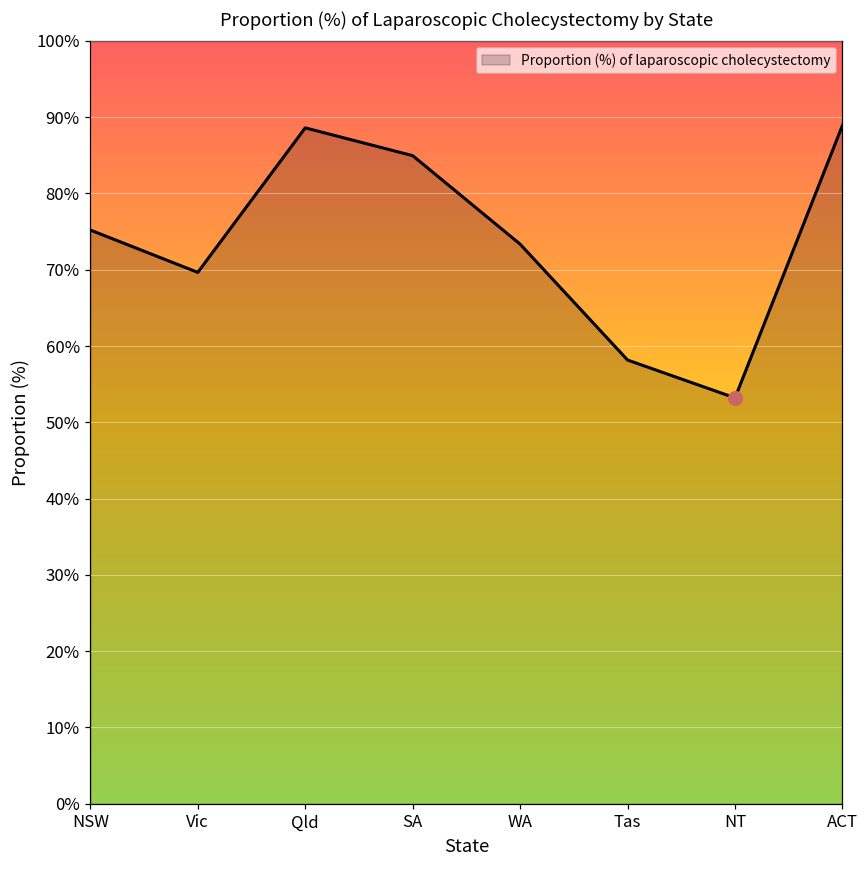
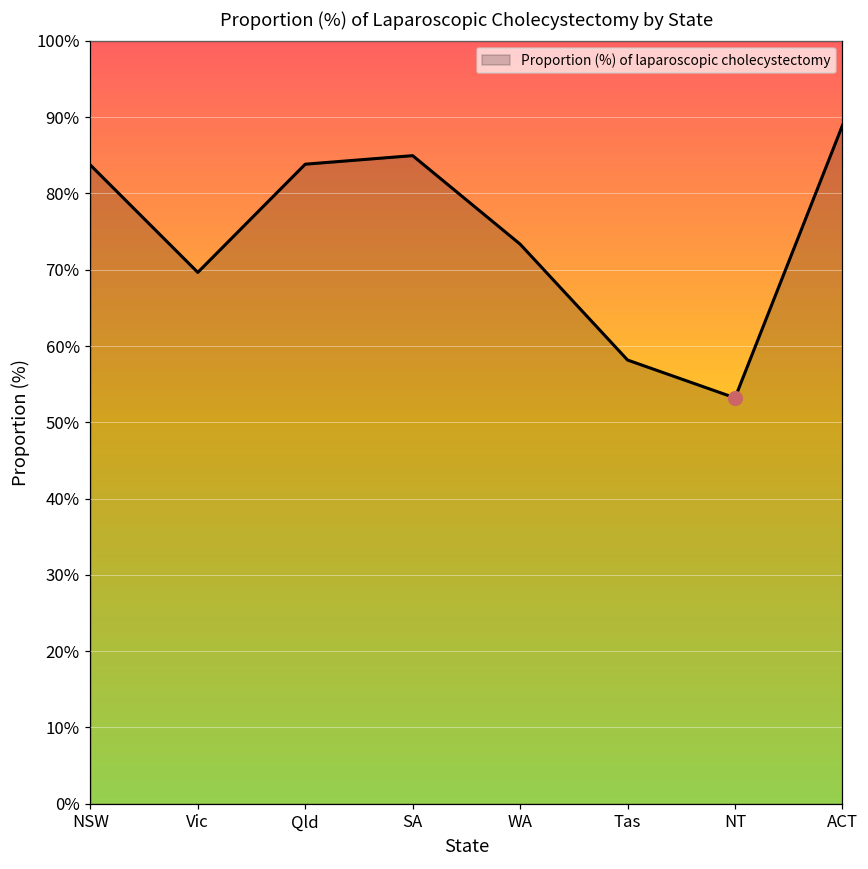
  {
    "Proportion (%) of laparoscopic cholecystectomy": {
-     "NSW": "75%",
+     "NSW": "84%",
      "Vic": "70%",
-     "Qld": "89%",
+     "Qld": "84%",
      "SA": "85%",
      "WA": "73%",
      "Tas": "58%",
      "ACT": "89%"
    }
  }
